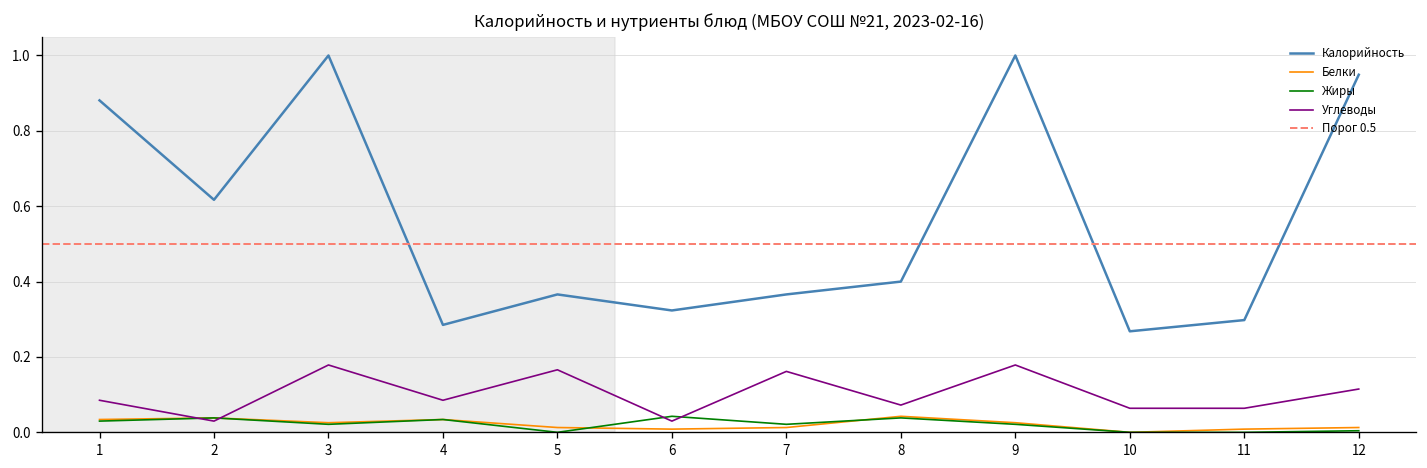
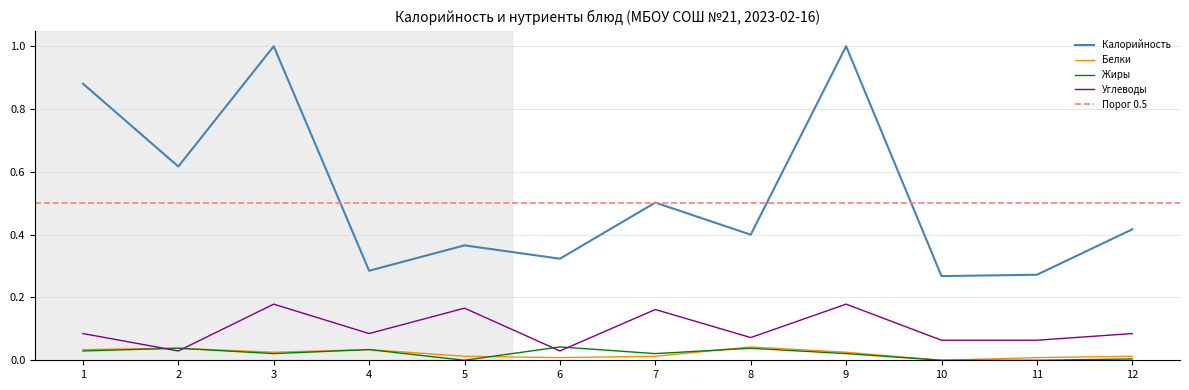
  {
    "Калорийность": {
      "1": 0.88,
      "2": 0.62,
      "3": 1.00,
      "4": 0.29,
      "5": 0.37,
      "6": 0.32,
-     "7": 0.37,
+     "7": 0.50,
      "8": 0.40,
      "9": 1.00,
      "10": 0.27,
-     "11": 0.30,
-     "12": 0.95
+     "11": 0.27,
+     "12": 0.42
    },
    "Белки": {
      "5": 0.01,
      "6": 0.01,
      "7": 0.01,
      "11": 0.01,
      "12": 0.01
    },
    "Жиры": {
      "5": 0.00,
      "6": 0.04,
      "7": 0.02,
      "11": 0.00,
      "12": 0.00
    },
    "Углеводы": {
      "1": 0.09,
      "2": 0.03,
      "3": 0.18,
      "4": 0.09,
      "5": 0.17,
      "6": 0.03,
      "7": 0.16,
      "8": 0.07,
      "9": 0.18,
      "10": 0.06,
      "11": 0.06,
-     "12": 0.11
+     "12": 0.09
    }
  }
